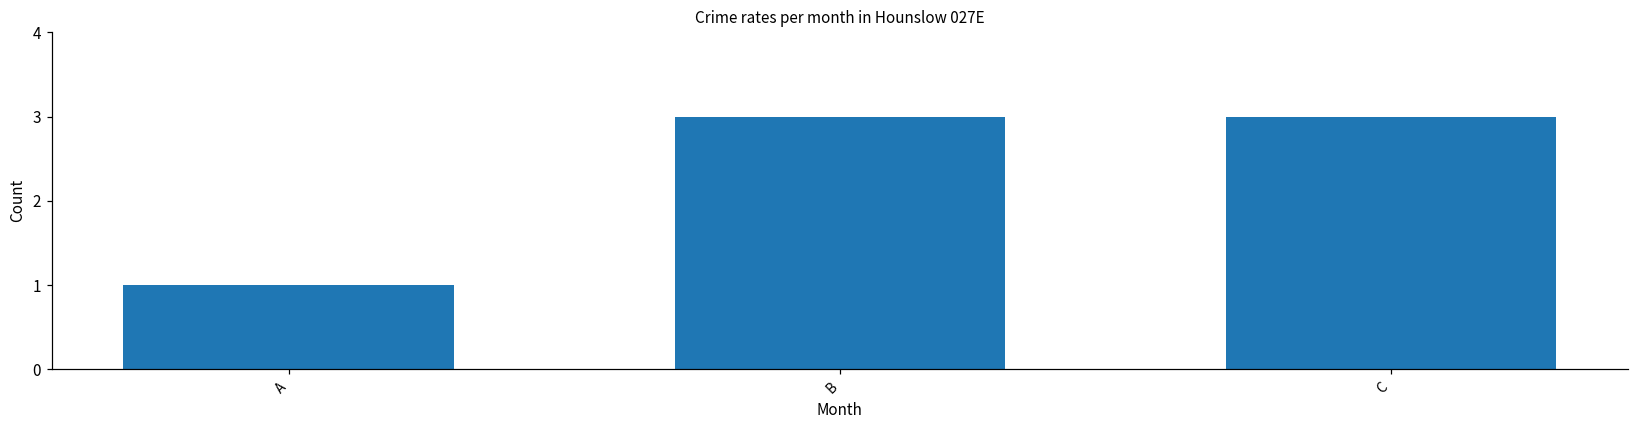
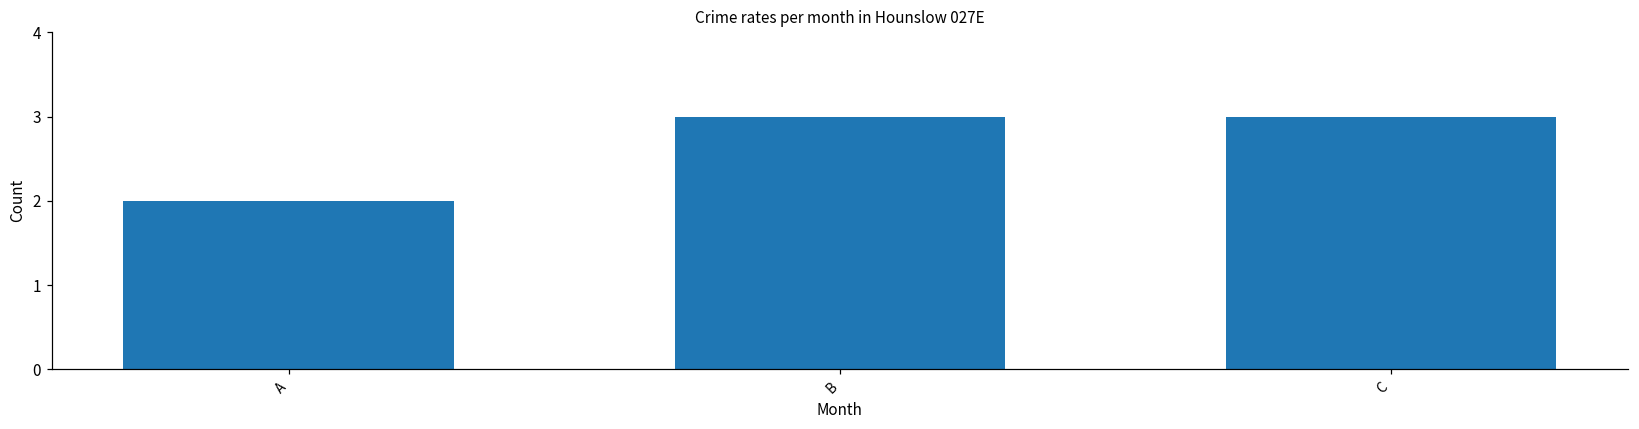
  {
-   "A": 1,
+   "A": 2,
    "B": 3,
    "C": 3
  }
